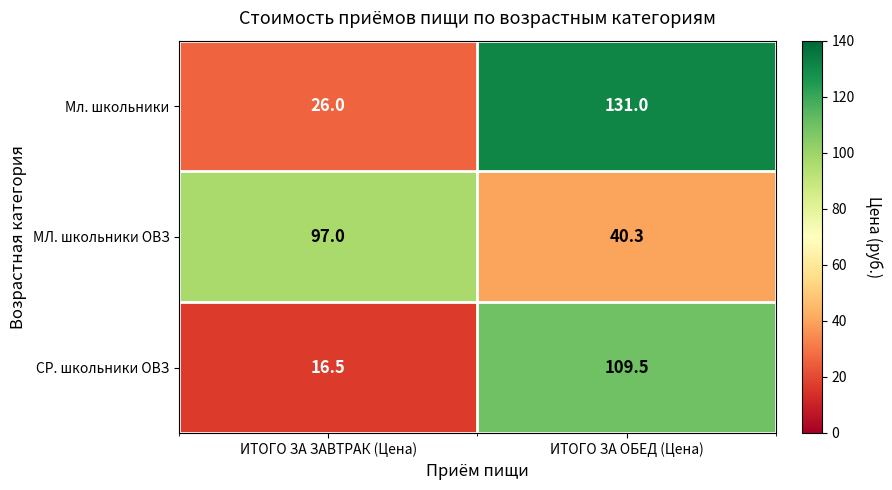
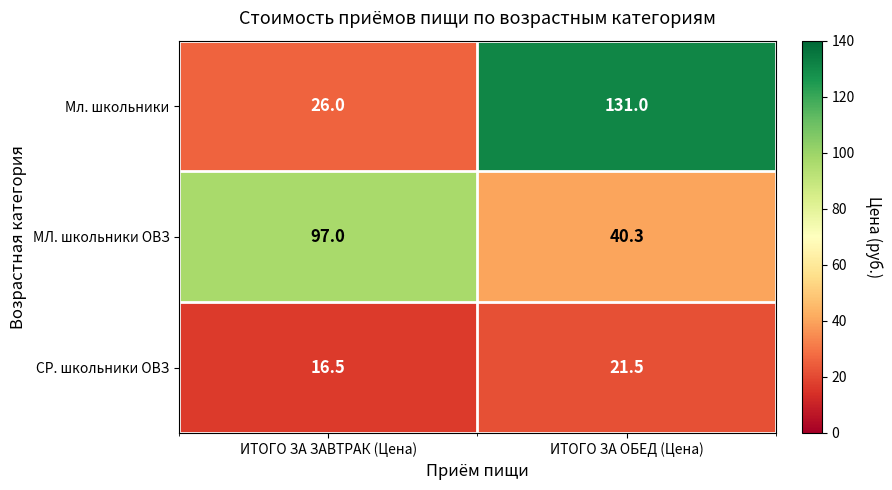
  {
    "Мл. школьники": {
      "ИТОГО ЗА ЗАВТРАК (Цена)": 26.0,
      "ИТОГО ЗА ОБЕД (Цена)": 131.0
    },
    "МЛ. школьники ОВЗ": {
      "ИТОГО ЗА ЗАВТРАК (Цена)": 97.0,
      "ИТОГО ЗА ОБЕД (Цена)": 40.3
    },
    "СР. школьники ОВЗ": {
      "ИТОГО ЗА ЗАВТРАК (Цена)": 16.5,
-     "ИТОГО ЗА ОБЕД (Цена)": 109.5
+     "ИТОГО ЗА ОБЕД (Цена)": 21.5
    }
  }
